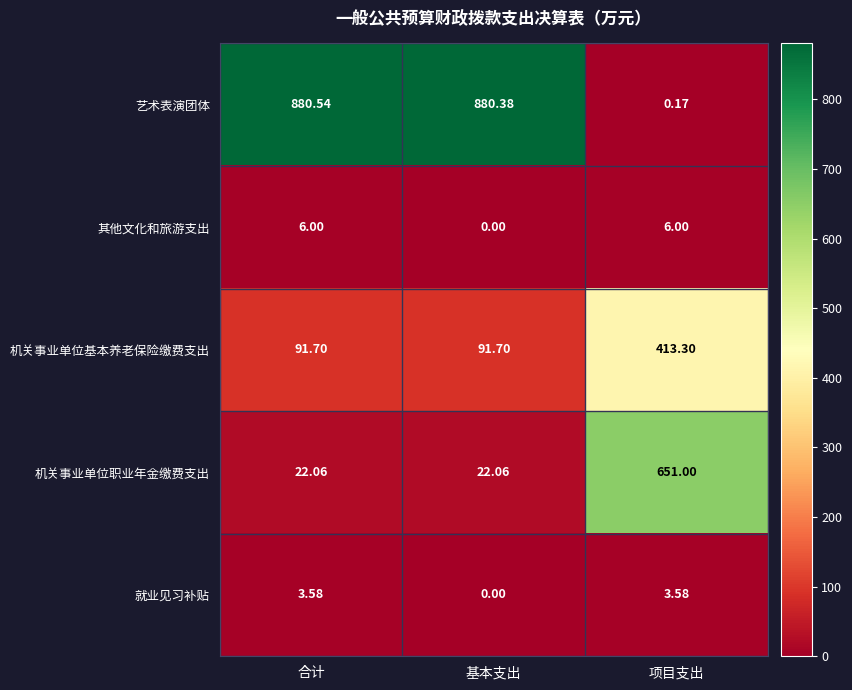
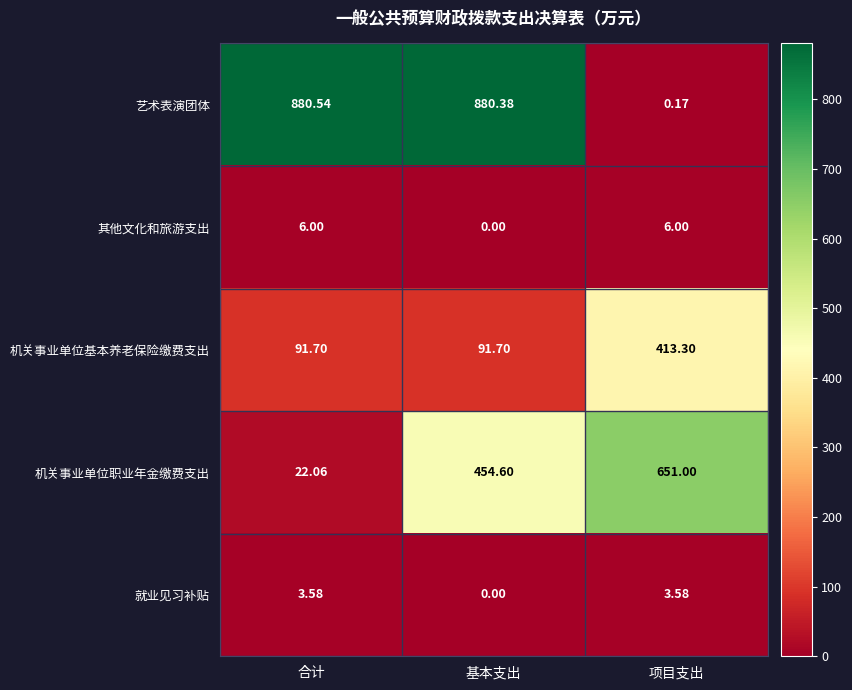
  {
    "艺术表演团体": {
      "合计": 880.54,
      "基本支出": 880.38,
      "项目支出": 0.17
    },
    "其他文化和旅游支出": {
      "合计": 6.00,
      "基本支出": 0.00,
      "项目支出": 6.00
    },
    "机关事业单位基本养老保险缴费支出": {
      "合计": 91.70,
      "基本支出": 91.70,
      "项目支出": 413.30
    },
    "机关事业单位职业年金缴费支出": {
      "合计": 22.06,
-     "基本支出": 22.06,
+     "基本支出": 454.60,
      "项目支出": 651.00
    },
    "就业见习补贴": {
      "合计": 3.58,
      "基本支出": 0.00,
      "项目支出": 3.58
    }
  }
